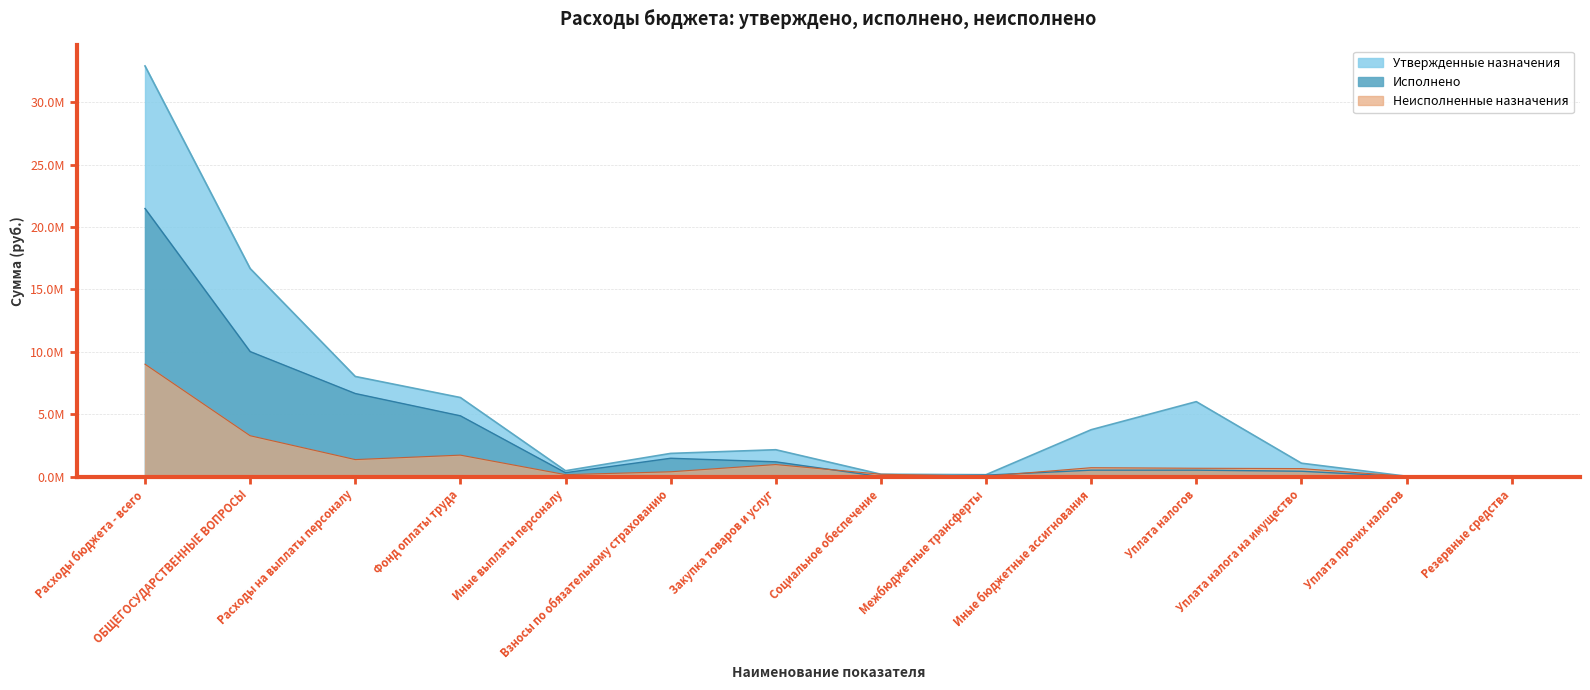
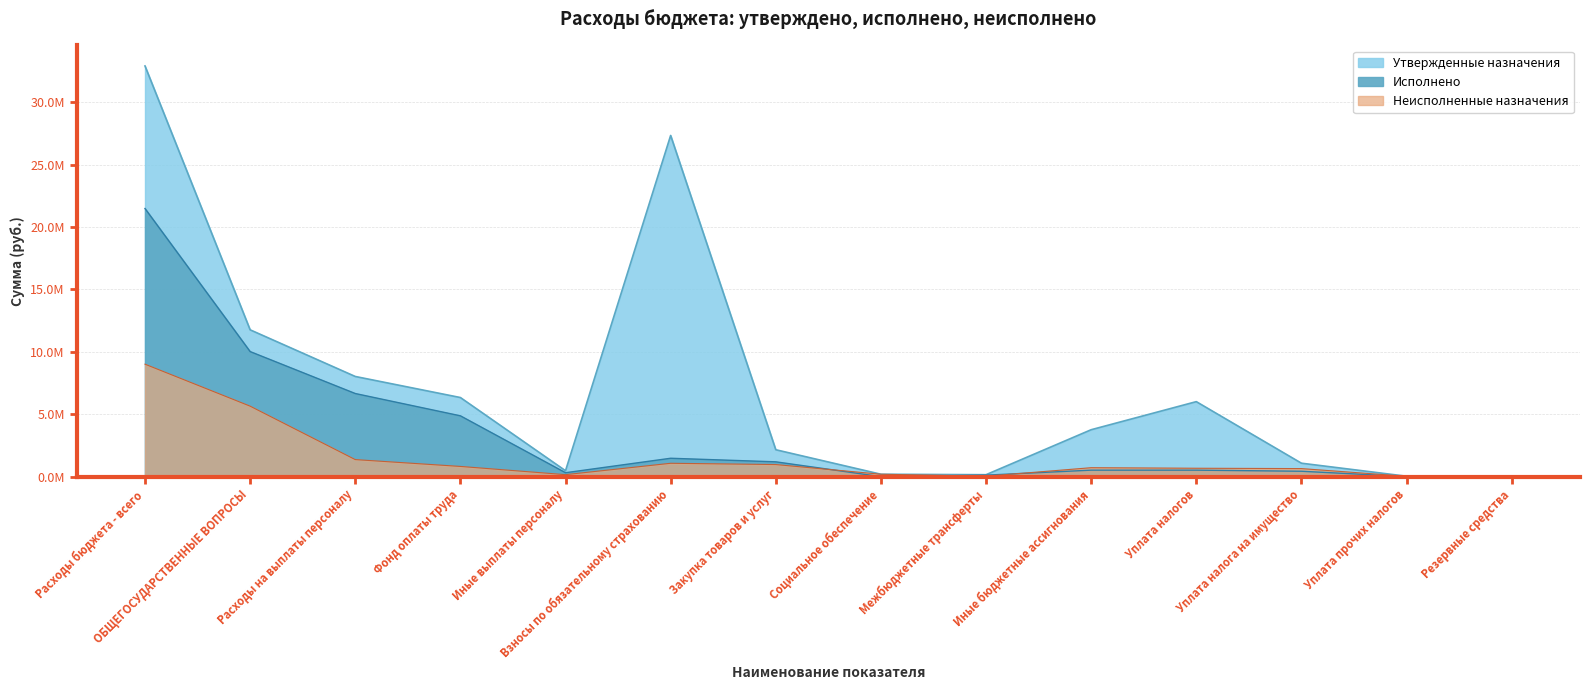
  {
    "Утвержденные назначения": {
      "Расходы бюджета - всего": 32900000,
-     "ОБЩЕГОСУДАРСТВЕННЫЕ ВОПРОСЫ": 16700000,
+     "ОБЩЕГОСУДАРСТВЕННЫЕ ВОПРОСЫ": 11800000,
      "Расходы на выплаты персоналу": 8000000,
      "Фонд оплаты труда": 6300000,
-     "Взносы по обязательному страхованию": 1900000,
+     "Взносы по обязательному страхованию": 27300000,
      "Закупка товаров и услуг": 2200000,
      "Иные бюджетные ассигнования": 3800000,
      "Уплата налогов": 6000000,
      "Уплата налога на имущество": 1100000
    },
    "Исполнено": {
      "Расходы бюджета - всего": 21500000,
      "ОБЩЕГОСУДАРСТВЕННЫЕ ВОПРОСЫ": 10000000,
      "Расходы на выплаты персоналу": 6700000,
      "Фонд оплаты труда": 4900000,
      "Взносы по обязательному страхованию": 1500000,
      "Закупка товаров и услуг": 1200000,
      "Уплата налога на имущество": 400000
    },
    "Неисполненные назначения": {
      "Расходы бюджета - всего": 9000000,
-     "ОБЩЕГОСУДАРСТВЕННЫЕ ВОПРОСЫ": 3300000,
+     "ОБЩЕГОСУДАРСТВЕННЫЕ ВОПРОСЫ": 5600000,
      "Расходы на выплаты персоналу": 1400000,
-     "Фонд оплаты труда": 1700000,
-     "Взносы по обязательному страхованию": 400000,
+     "Фонд оплаты труда": 800000,
+     "Взносы по обязательному страхованию": 1100000,
      "Закупка товаров и услуг": 1000000,
      "Уплата налога на имущество": 600000
    }
  }
